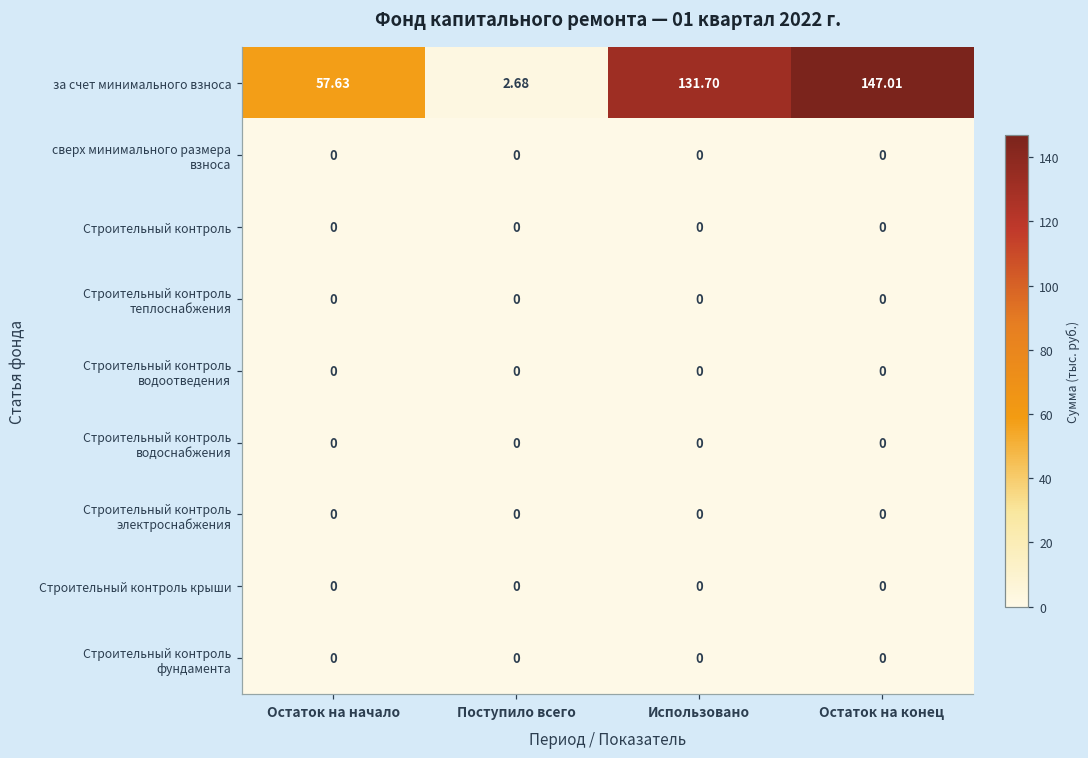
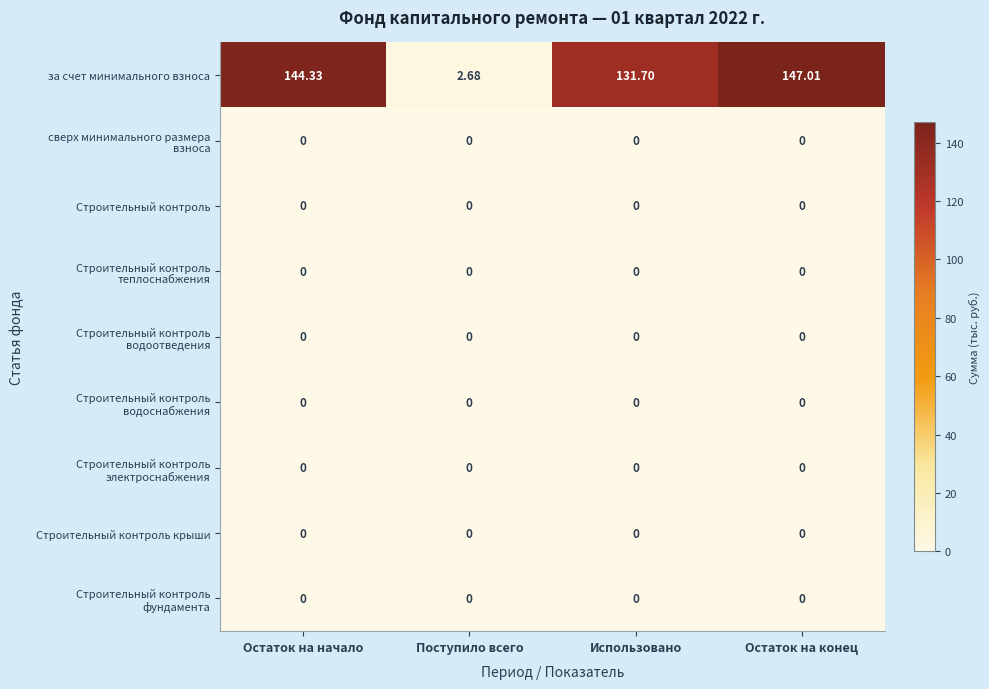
  {
    "за счет минимального взноса": {
-     "Остаток на начало": 57.63,
+     "Остаток на начало": 144.33,
      "Поступило всего": 2.68,
      "Использовано": 131.70,
      "Остаток на конец": 147.01
    },
    "сверх минимального размера взноса": {
      "Остаток на начало": 0,
      "Поступило всего": 0,
      "Использовано": 0,
      "Остаток на конец": 0
    },
    "Строительный контроль": {
      "Остаток на начало": 0,
      "Поступило всего": 0,
      "Использовано": 0,
      "Остаток на конец": 0
    },
    "Строительный контроль теплоснабжения": {
      "Остаток на начало": 0,
      "Поступило всего": 0,
      "Использовано": 0,
      "Остаток на конец": 0
    },
    "Строительный контроль водоотведения": {
      "Остаток на начало": 0,
      "Поступило всего": 0,
      "Использовано": 0,
      "Остаток на конец": 0
    },
    "Строительный контроль водоснабжения": {
      "Остаток на начало": 0,
      "Поступило всего": 0,
      "Использовано": 0,
      "Остаток на конец": 0
    },
    "Строительный контроль электроснабжения": {
      "Остаток на начало": 0,
      "Поступило всего": 0,
      "Использовано": 0,
      "Остаток на конец": 0
    },
    "Строительный контроль крыши": {
      "Остаток на начало": 0,
      "Поступило всего": 0,
      "Использовано": 0,
      "Остаток на конец": 0
    },
    "Строительный контроль фундамента": {
      "Остаток на начало": 0,
      "Поступило всего": 0,
      "Использовано": 0,
      "Остаток на конец": 0
    }
  }
